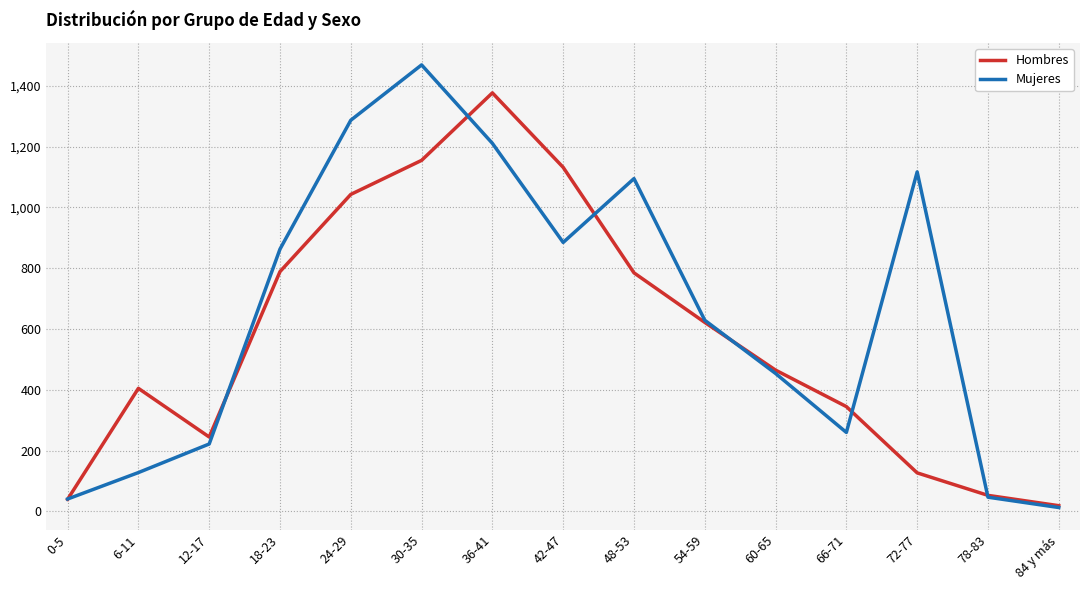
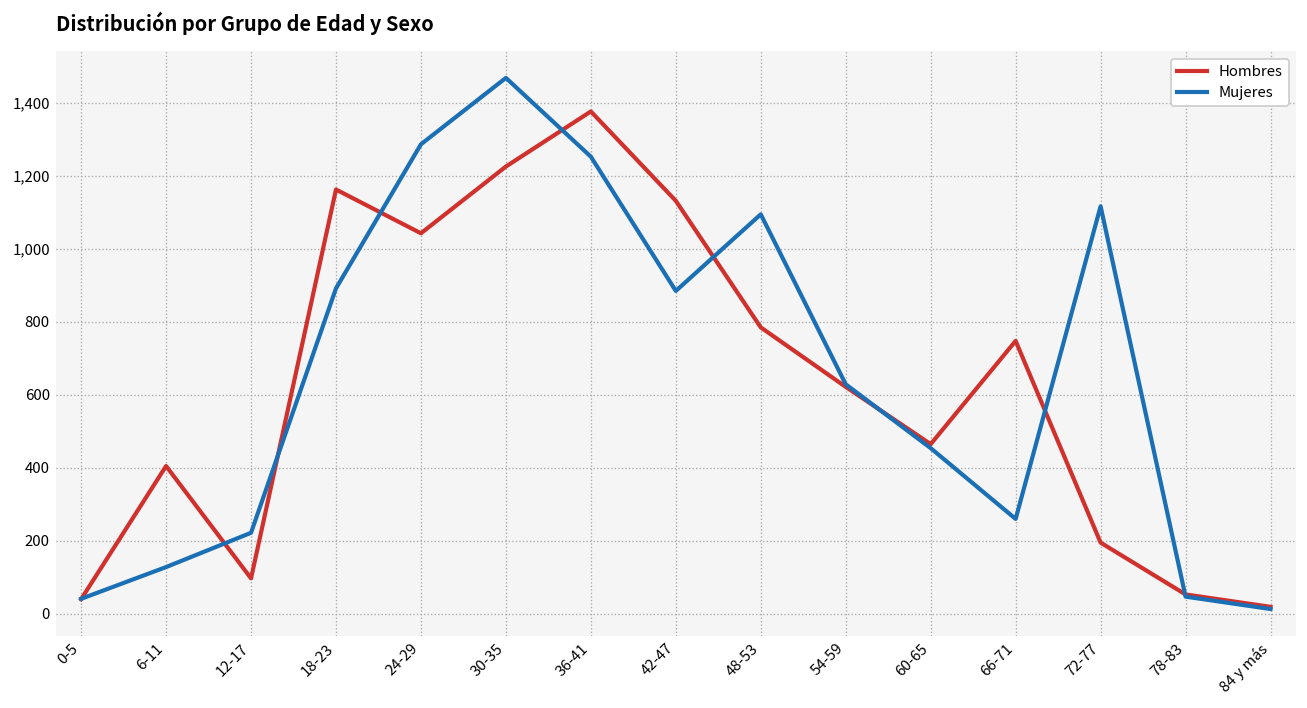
  {
    "Hombres": {
      "6-11": "410",
-     "12-17": "250",
-     "18-23": "790",
+     "12-17": "100",
+     "18-23": "1,160",
      "24-29": "1,040",
-     "30-35": "1,160",
+     "30-35": "1,230",
      "36-41": "1,380",
      "42-47": "1,130",
      "48-53": "790",
      "60-65": "470",
-     "66-71": "350",
-     "72-77": "130"
+     "66-71": "750",
+     "72-77": "200"
    },
    "Mujeres": {
      "6-11": "130",
      "12-17": "220",
-     "18-23": "860",
+     "18-23": "890",
      "24-29": "1,290",
      "30-35": "1,470",
-     "36-41": "1,210",
+     "36-41": "1,250",
      "42-47": "890",
      "48-53": "1,100",
      "60-65": "450",
      "66-71": "260",
      "72-77": "1,120"
    }
  }
